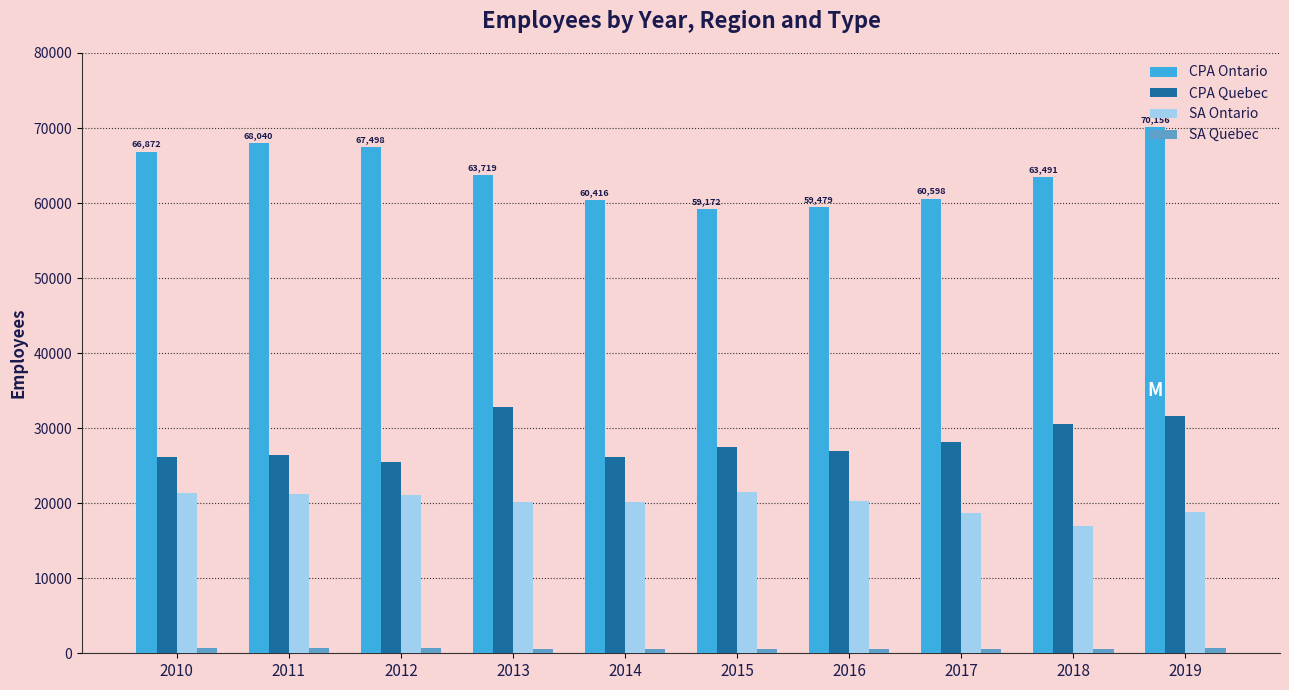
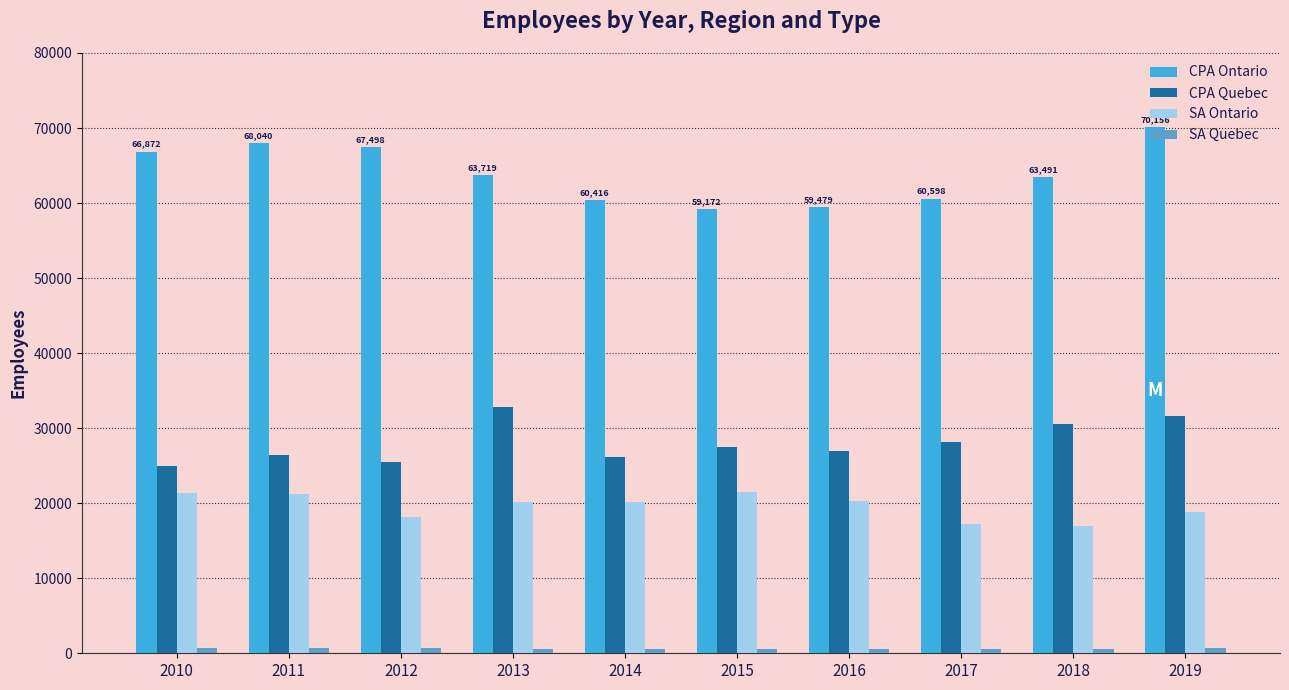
  {
    "CPA Quebec": {
-     "2010": 26000,
+     "2010": 25000,
      "2011": 26000,
      "2012": 25000,
      "2013": 33000,
      "2014": 26000,
      "2015": 27000,
      "2016": 27000,
      "2017": 28000,
      "2018": 30000,
      "2019": 32000
    },
    "SA Ontario": {
      "2010": 21000,
      "2011": 21000,
-     "2012": 21000,
+     "2012": 18000,
      "2013": 20000,
      "2014": 20000,
      "2015": 21000,
      "2016": 20000,
-     "2017": 19000,
+     "2017": 17000,
      "2018": 17000,
      "2019": 19000
    }
  }
